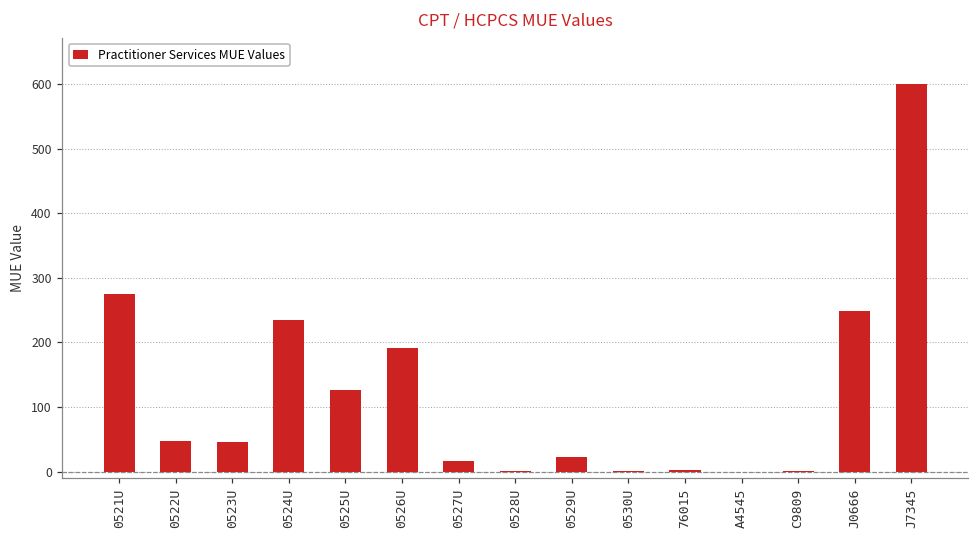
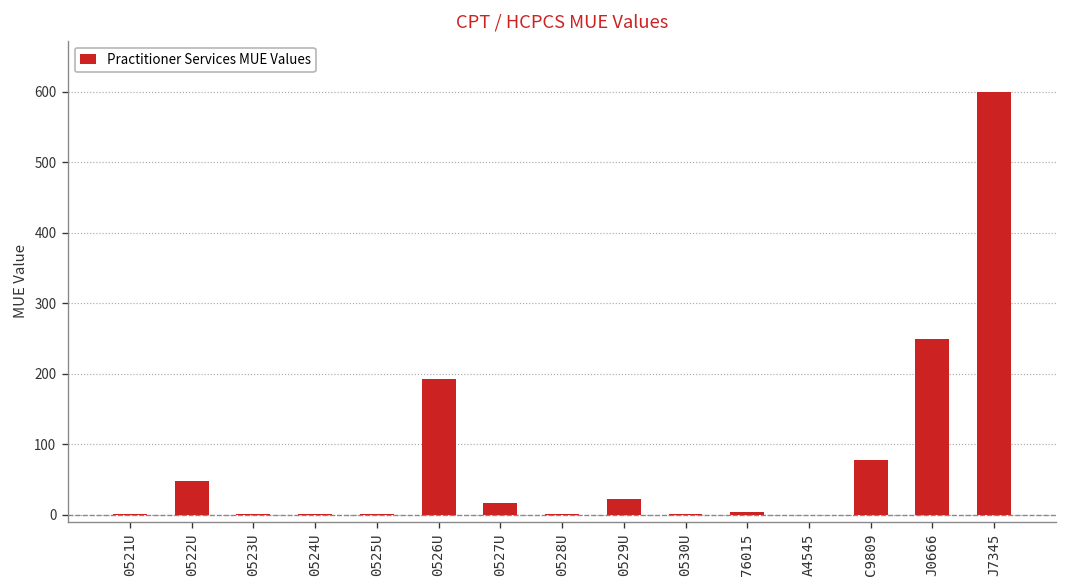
  {
-   "0521U": 280,
+   "0521U": 0,
    "0522U": 50,
-   "0523U": 50,
-   "0524U": 230,
-   "0525U": 130,
+   "0523U": 0,
+   "0524U": 0,
+   "0525U": 0,
    "0526U": 190,
    "0527U": 20,
    "0529U": 20,
    "A4545": 0,
-   "C9809": 0,
+   "C9809": 80,
    "J0666": 250,
    "J7345": 600
  }
